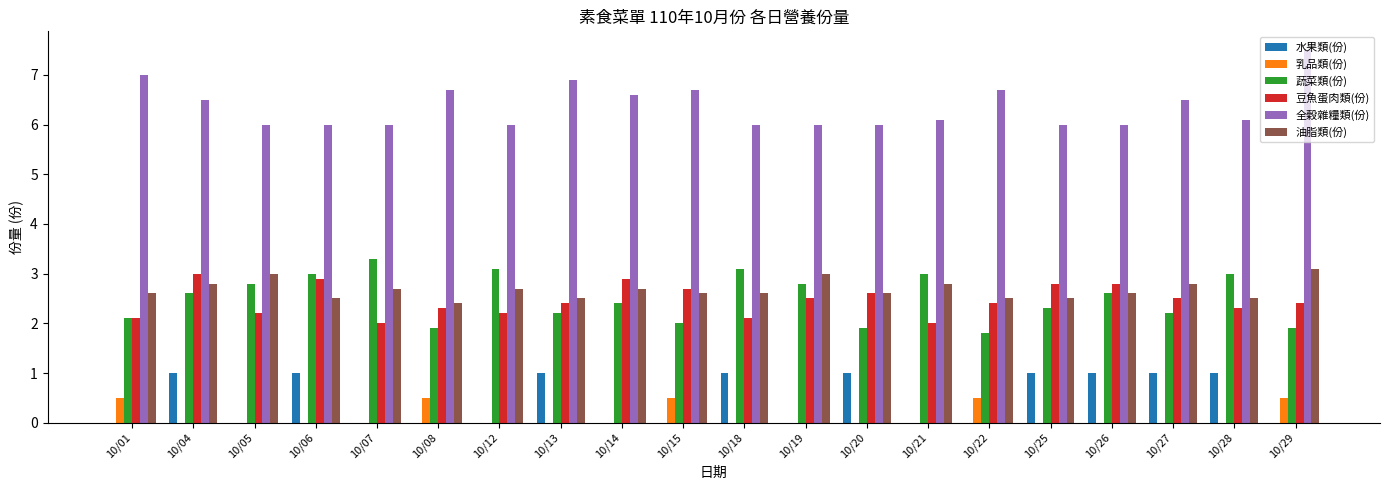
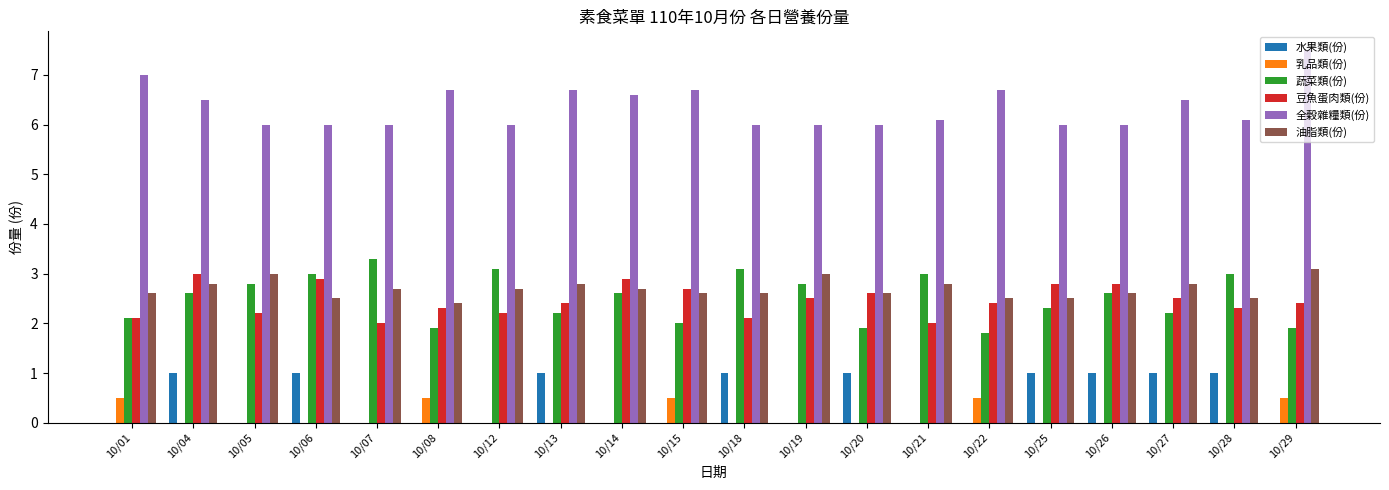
  {
    "水果類(份)": {
      "10/01": 0.0,
      "10/04": 1.0,
      "10/05": 0.0,
      "10/06": 1.0,
      "10/07": 0.0,
      "10/08": 0.0,
      "10/12": 0.0,
      "10/13": 1.0,
      "10/14": 0.0,
      "10/15": 0.0,
      "10/18": 1.0,
      "10/19": 0.0,
      "10/20": 1.0,
      "10/21": 0.0,
      "10/22": 0.0,
      "10/25": 1.0,
      "10/26": 1.0,
      "10/27": 1.0,
      "10/28": 1.0,
      "10/29": 0.0
    },
    "乳品類(份)": {
      "10/01": 0.5,
      "10/04": 0.0,
      "10/05": 0.0,
      "10/06": 0.0,
      "10/07": 0.0,
      "10/08": 0.5,
      "10/12": 0.0,
      "10/13": 0.0,
      "10/14": 0.0,
      "10/15": 0.5,
      "10/18": 0.0,
      "10/19": 0.0,
      "10/20": 0.0,
      "10/21": 0.0,
      "10/22": 0.5,
      "10/25": 0.0,
      "10/26": 0.0,
      "10/27": 0.0,
      "10/28": 0.0,
      "10/29": 0.5
    },
    "蔬菜類(份)": {
      "10/01": 2.1,
      "10/04": 2.6,
      "10/05": 2.8,
      "10/06": 3.0,
      "10/07": 3.3,
      "10/08": 1.9,
      "10/12": 3.1,
      "10/13": 2.2,
-     "10/14": 2.4,
+     "10/14": 2.6,
      "10/15": 2.0,
      "10/18": 3.1,
      "10/19": 2.8,
      "10/20": 1.9,
      "10/21": 3.0,
      "10/22": 1.8,
      "10/25": 2.3,
      "10/26": 2.6,
      "10/27": 2.2,
      "10/28": 3.0,
      "10/29": 1.9
    },
    "豆魚蛋肉類(份)": {
      "10/01": 2.1,
      "10/04": 3.0,
      "10/05": 2.2,
      "10/06": 2.9,
      "10/07": 2.0,
      "10/08": 2.3,
      "10/12": 2.2,
      "10/13": 2.4,
      "10/14": 2.9,
      "10/15": 2.7,
      "10/18": 2.1,
      "10/19": 2.5,
      "10/20": 2.6,
      "10/21": 2.0,
      "10/22": 2.4,
      "10/25": 2.8,
      "10/26": 2.8,
      "10/27": 2.5,
      "10/28": 2.3,
      "10/29": 2.4
    },
    "全穀雜糧類(份)": {
      "10/01": 7.0,
      "10/04": 6.5,
      "10/05": 6.0,
      "10/06": 6.0,
      "10/07": 6.0,
      "10/08": 6.7,
      "10/12": 6.0,
-     "10/13": 6.9,
+     "10/13": 6.7,
      "10/14": 6.6,
      "10/15": 6.7,
      "10/18": 6.0,
      "10/19": 6.0,
      "10/20": 6.0,
      "10/21": 6.1,
      "10/22": 6.7,
      "10/25": 6.0,
      "10/26": 6.0,
      "10/27": 6.5,
      "10/28": 6.1
    },
    "油脂類(份)": {
      "10/01": 2.6,
      "10/04": 2.8,
      "10/05": 3.0,
      "10/06": 2.5,
      "10/07": 2.7,
      "10/08": 2.4,
      "10/12": 2.7,
-     "10/13": 2.5,
+     "10/13": 2.8,
      "10/14": 2.7,
      "10/15": 2.6,
      "10/18": 2.6,
      "10/19": 3.0,
      "10/20": 2.6,
      "10/21": 2.8,
      "10/22": 2.5,
      "10/25": 2.5,
      "10/26": 2.6,
      "10/27": 2.8,
      "10/28": 2.5,
      "10/29": 3.1
    }
  }
